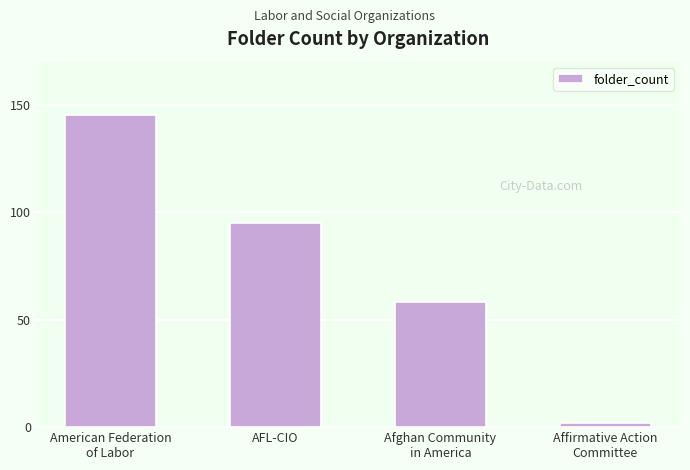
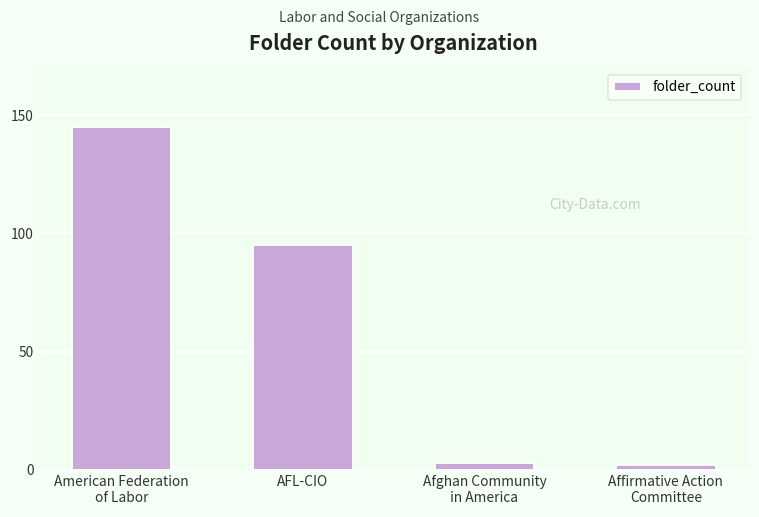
  {
    "American Federation of Labor": 145,
    "AFL-CIO": 95,
-   "Afghan Community in America": 58,
+   "Afghan Community in America": 3,
    "Affirmative Action Committee": 2
  }
